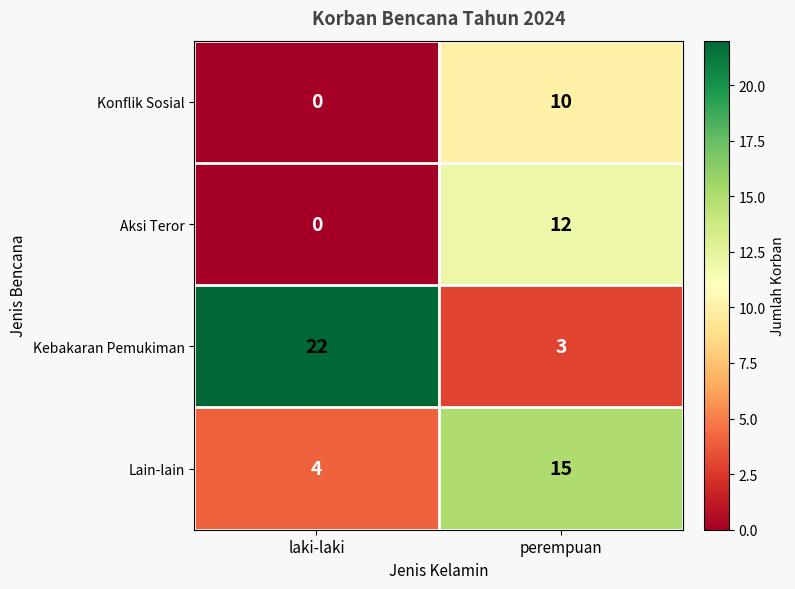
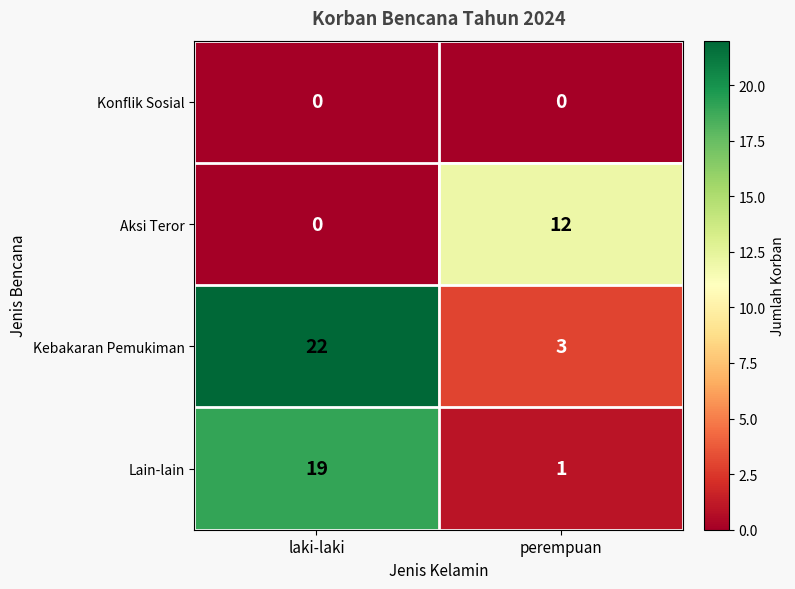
  {
    "Konflik Sosial": {
      "laki-laki": 0,
-     "perempuan": 10
+     "perempuan": 0
    },
    "Aksi Teror": {
      "laki-laki": 0,
      "perempuan": 12
    },
    "Kebakaran Pemukiman": {
      "laki-laki": 22,
      "perempuan": 3
    },
    "Lain-lain": {
-     "laki-laki": 4,
-     "perempuan": 15
+     "laki-laki": 19,
+     "perempuan": 1
    }
  }
